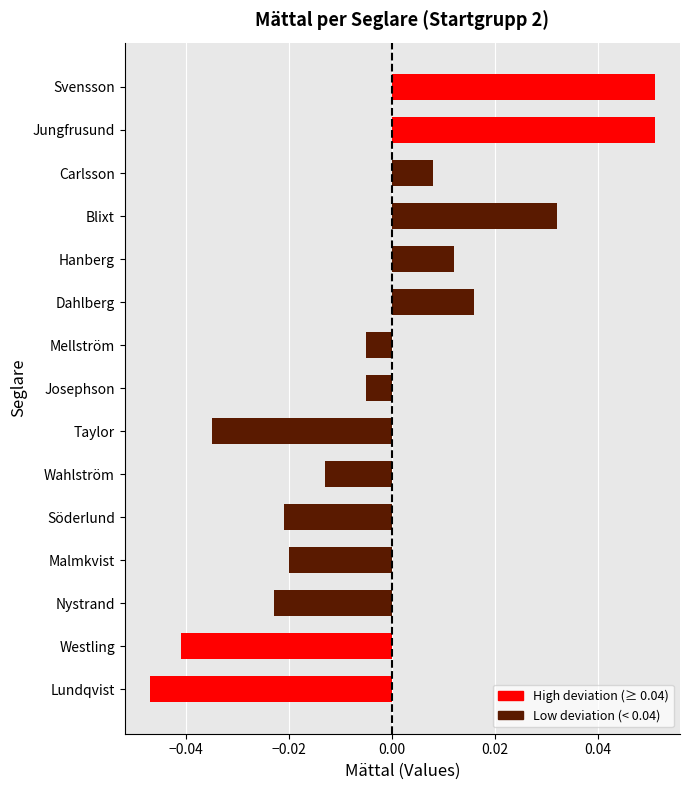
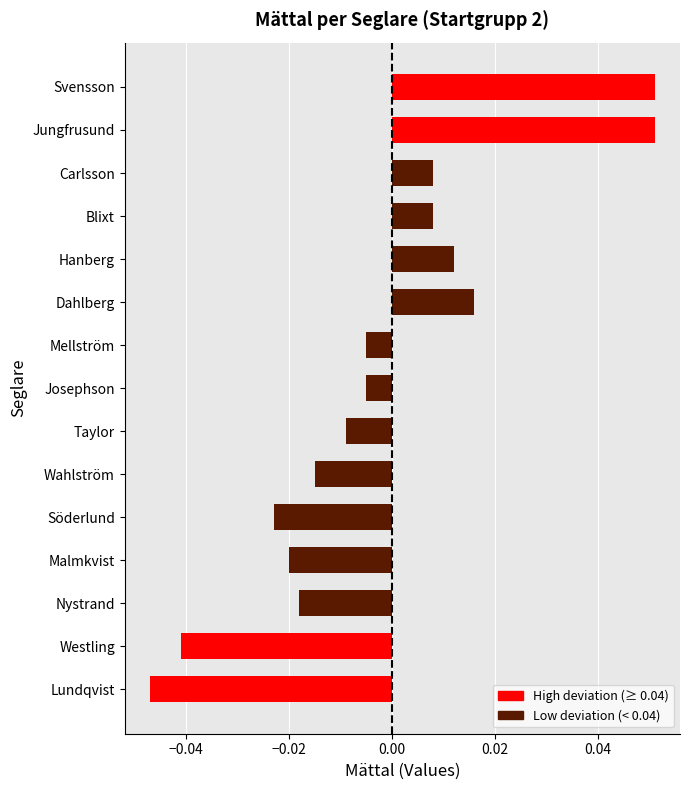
  {
    "Svensson": 0.051,
    "Jungfrusund": 0.051,
    "Carlsson": 0.008,
-   "Blixt": 0.032,
+   "Blixt": 0.008,
    "Hanberg": 0.012,
    "Dahlberg": 0.016,
    "Mellström": -0.005,
    "Josephson": -0.005,
-   "Taylor": -0.035,
-   "Wahlström": -0.013,
-   "Söderlund": -0.021,
+   "Taylor": -0.009,
+   "Wahlström": -0.015,
+   "Söderlund": -0.023,
    "Malmkvist": -0.020,
-   "Nystrand": -0.023,
+   "Nystrand": -0.018,
    "Westling": -0.041,
    "Lundqvist": -0.047
  }
